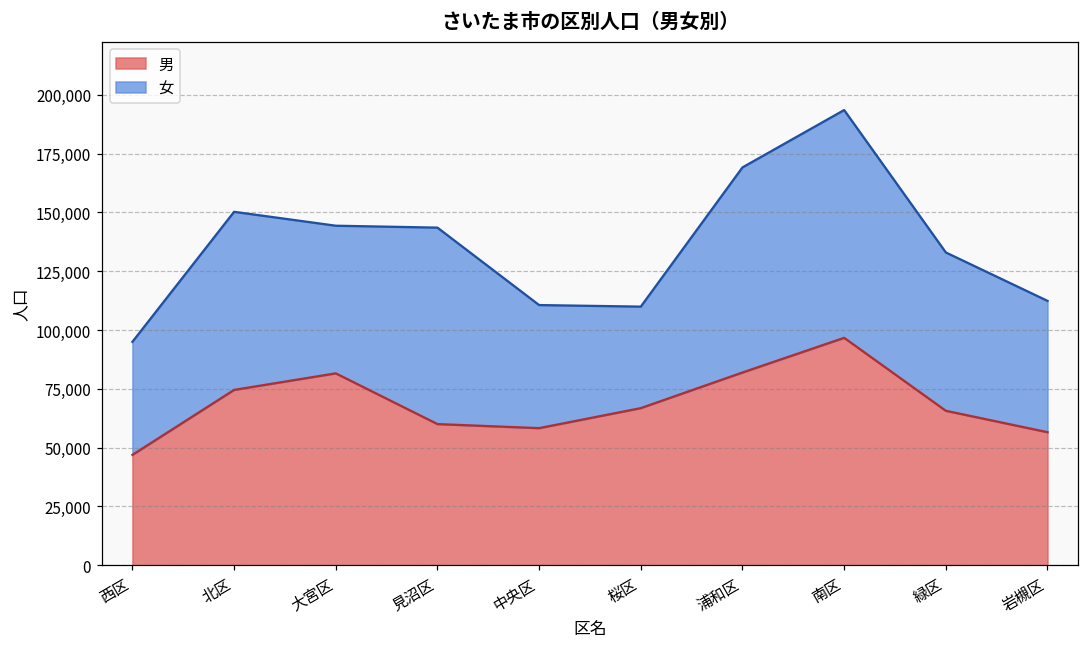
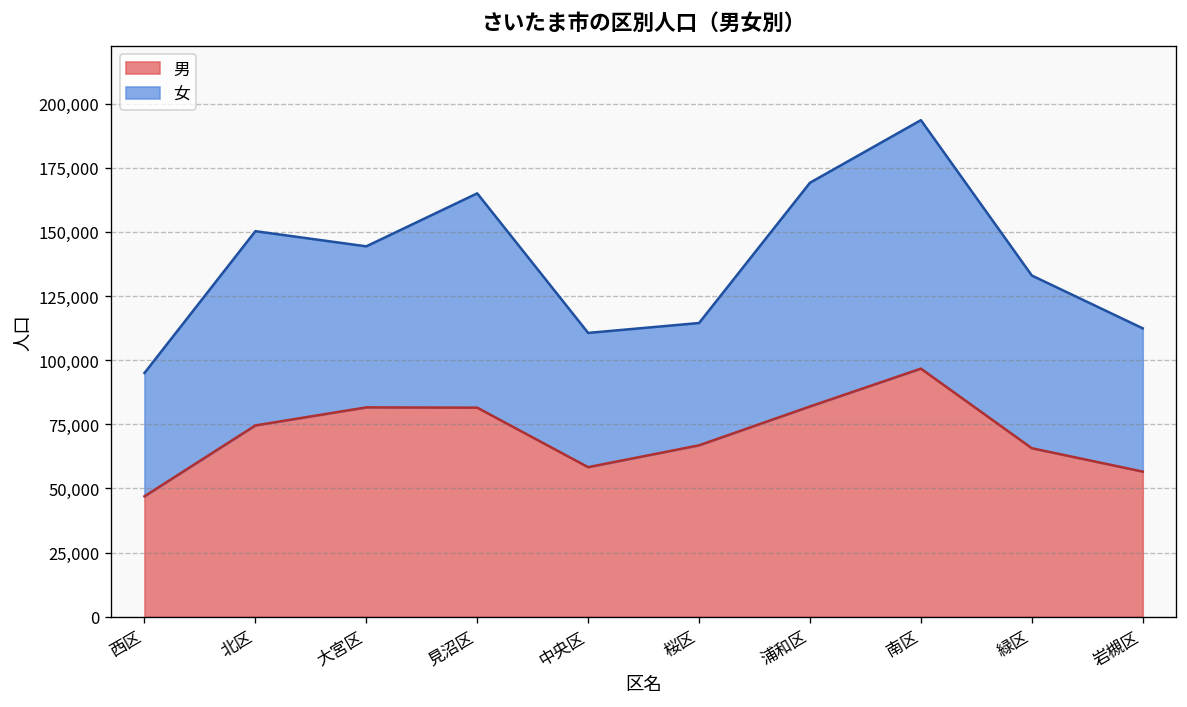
  {
    "男": {
      "西区": "47,000",
      "北区": "75,000",
      "大宮区": "82,000",
-     "見沼区": "60,000",
+     "見沼区": "81,000",
      "中央区": "58,000",
      "桜区": "67,000",
      "浦和区": "82,000",
      "南区": "97,000",
      "緑区": "66,000",
      "岩槻区": "57,000"
    },
    "女": {
      "西区": "48,000",
      "北区": "76,000",
      "大宮区": "63,000",
      "見沼区": "84,000",
      "中央区": "52,000",
-     "桜区": "43,000",
+     "桜区": "48,000",
      "浦和区": "87,000",
      "南区": "97,000",
      "緑区": "67,000",
      "岩槻区": "56,000"
    }
  }
